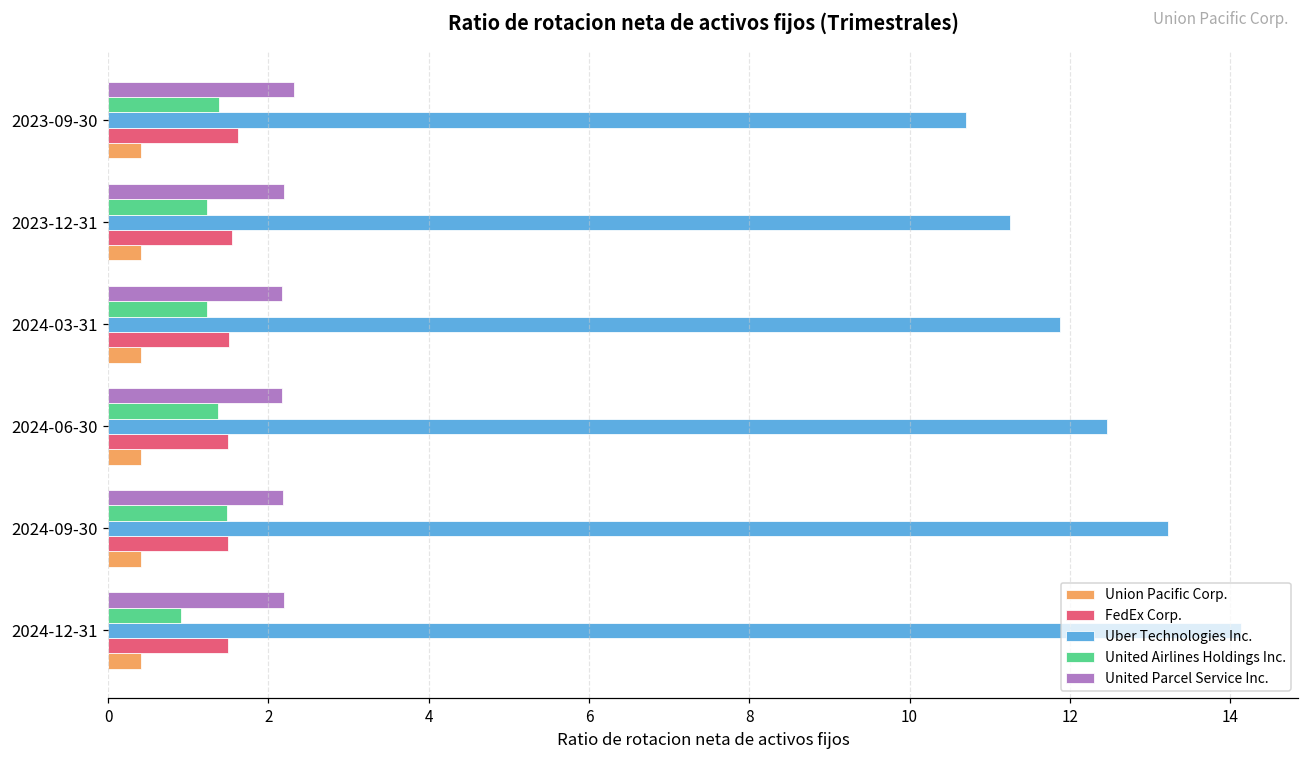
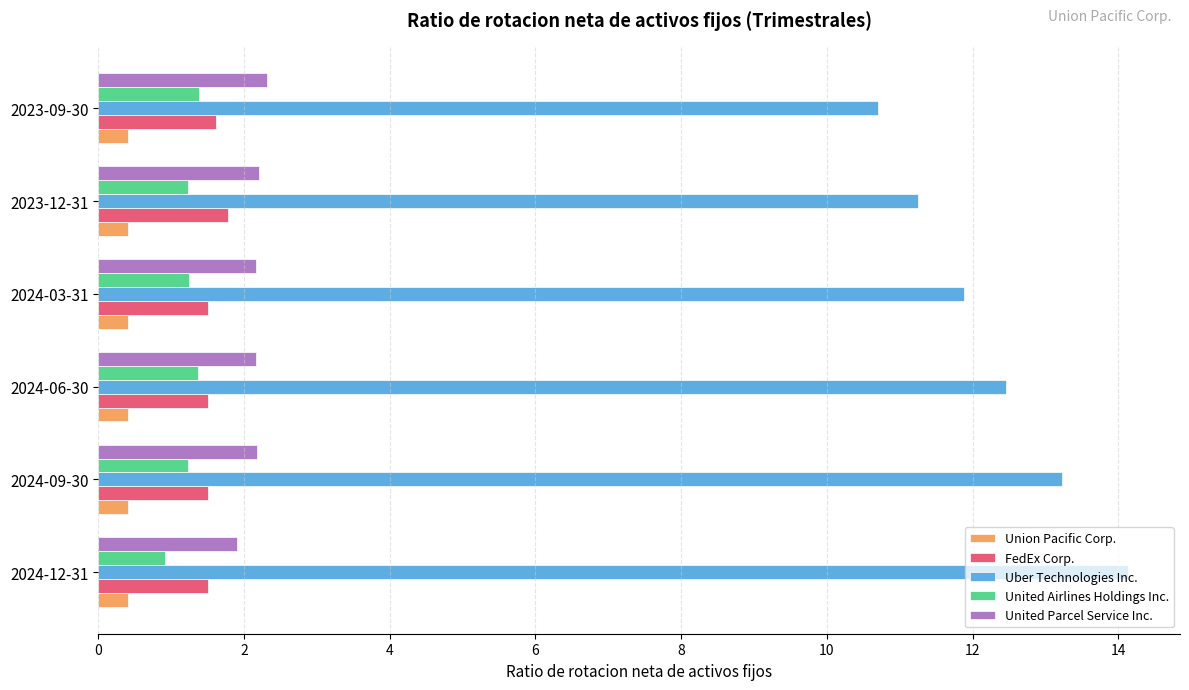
  {
    "Union Pacific Corp.": {
      "2023-09-30": 0.4,
      "2023-12-31": 0.4,
      "2024-03-31": 0.4,
      "2024-06-30": 0.4,
      "2024-09-30": 0.4,
      "2024-12-31": 0.4
    },
    "FedEx Corp.": {
      "2023-09-30": 1.6,
-     "2023-12-31": 1.6,
+     "2023-12-31": 1.8,
      "2024-03-31": 1.5,
      "2024-06-30": 1.5,
      "2024-09-30": 1.5,
      "2024-12-31": 1.5
    },
    "Uber Technologies Inc.": {
      "2023-09-30": 10.7,
      "2023-12-31": 11.3,
      "2024-03-31": 11.9,
      "2024-06-30": 12.5,
      "2024-09-30": 13.2
    },
    "United Airlines Holdings Inc.": {
      "2023-09-30": 1.4,
      "2023-12-31": 1.2,
      "2024-03-31": 1.2,
      "2024-06-30": 1.4,
-     "2024-09-30": 1.5,
+     "2024-09-30": 1.2,
      "2024-12-31": 0.9
    },
    "United Parcel Service Inc.": {
      "2023-09-30": 2.3,
      "2023-12-31": 2.2,
      "2024-03-31": 2.2,
      "2024-06-30": 2.2,
      "2024-09-30": 2.2,
-     "2024-12-31": 2.2
+     "2024-12-31": 1.9
    }
  }
